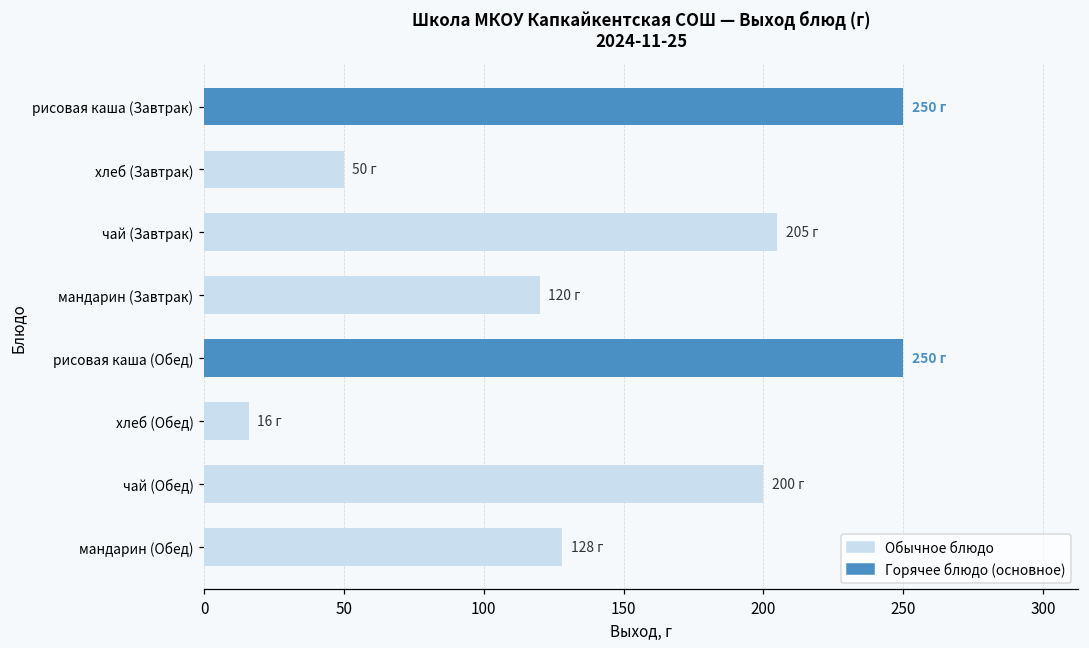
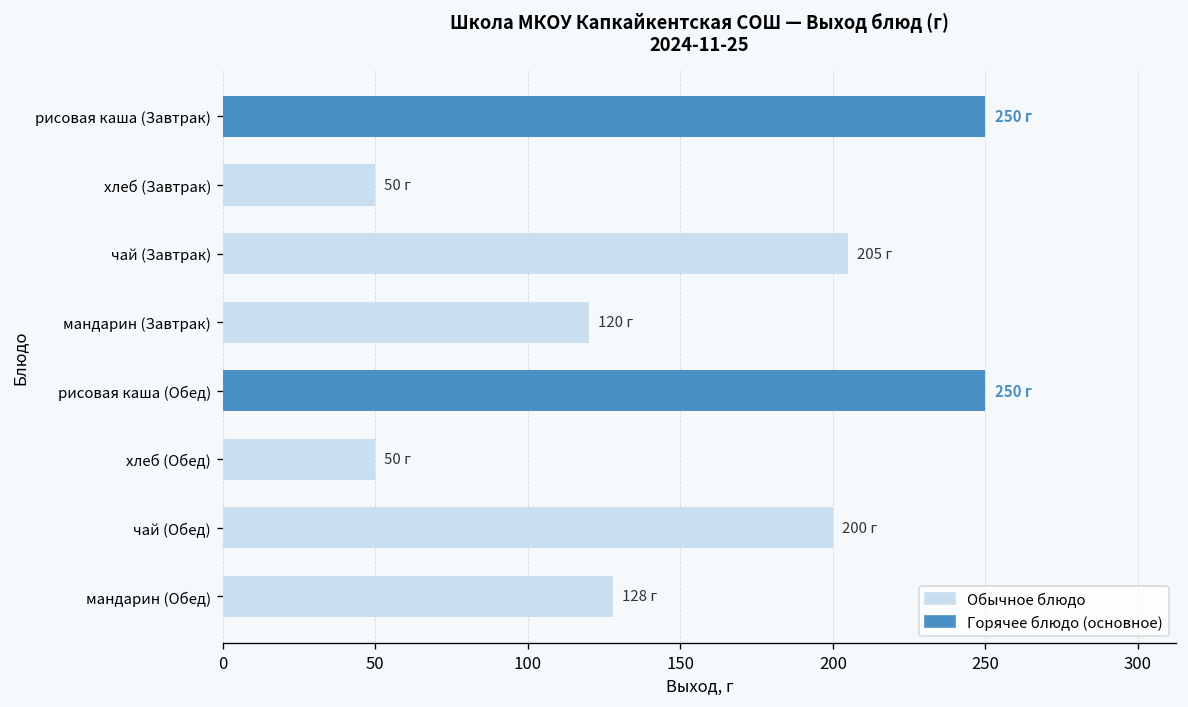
  {
    "рисовая каша (Завтрак)": 250,
    "хлеб (Завтрак)": 50,
    "чай (Завтрак)": 205,
    "мандарин (Завтрак)": 120,
    "рисовая каша (Обед)": 250,
-   "хлеб (Обед)": 16,
+   "хлеб (Обед)": 50,
    "чай (Обед)": 200,
    "мандарин (Обед)": 128
  }
